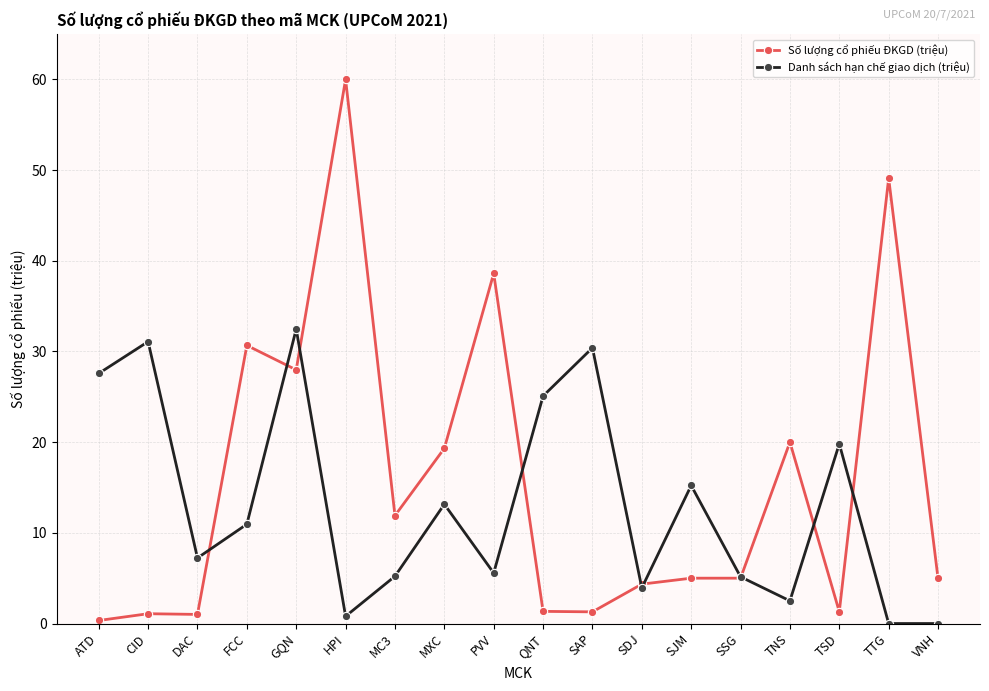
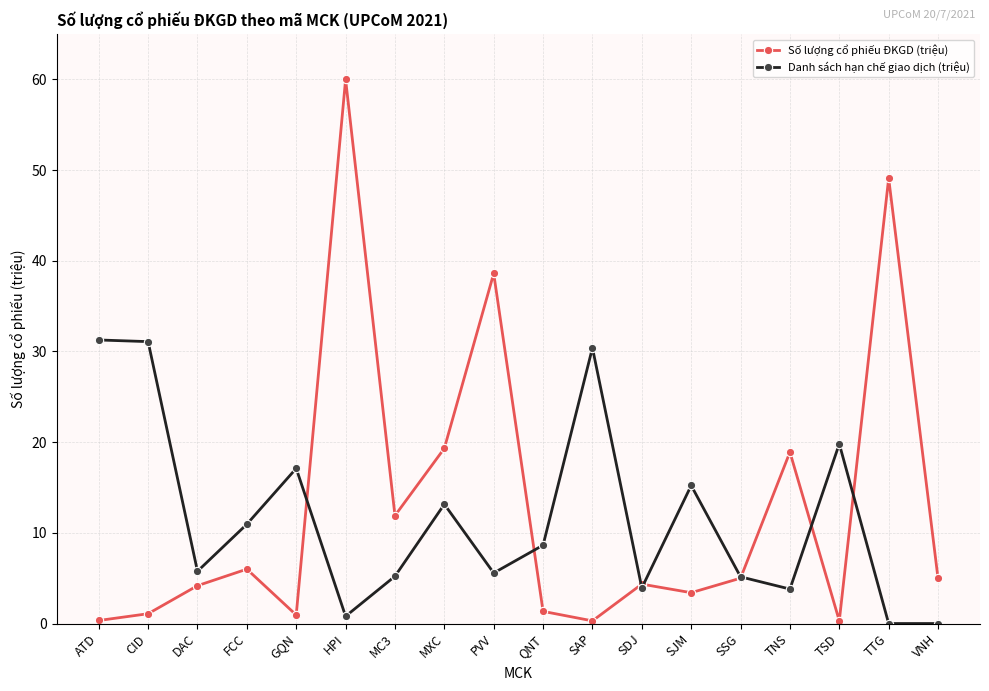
  {
    "Số lượng cổ phiếu ĐKGD (triệu)": {
      "ATD": 0,
      "CID": 1,
-     "DAC": 1,
-     "FCC": 31,
-     "GQN": 28,
+     "DAC": 4,
+     "FCC": 6,
+     "GQN": 1,
      "HPI": 60,
      "MC3": 12,
      "MXC": 19,
      "PVV": 39,
      "QNT": 1,
-     "SAP": 1,
+     "SAP": 0,
      "SDJ": 4,
-     "SJM": 5,
-     "TNS": 20,
-     "TSD": 1,
+     "SJM": 3,
+     "TNS": 19,
+     "TSD": 0,
      "TTG": 49,
      "VNH": 5
    },
    "Danh sách hạn chế giao dịch (triệu)": {
-     "ATD": 28,
+     "ATD": 31,
      "CID": 31,
-     "DAC": 7,
+     "DAC": 6,
      "FCC": 11,
-     "GQN": 32,
+     "GQN": 17,
      "HPI": 1,
      "MC3": 5,
      "MXC": 13,
      "PVV": 6,
-     "QNT": 25,
+     "QNT": 9,
      "SAP": 30,
      "SDJ": 4,
      "SJM": 15,
-     "TNS": 3,
+     "TNS": 4,
      "TSD": 20,
      "TTG": 0,
      "VNH": 0
    }
  }
